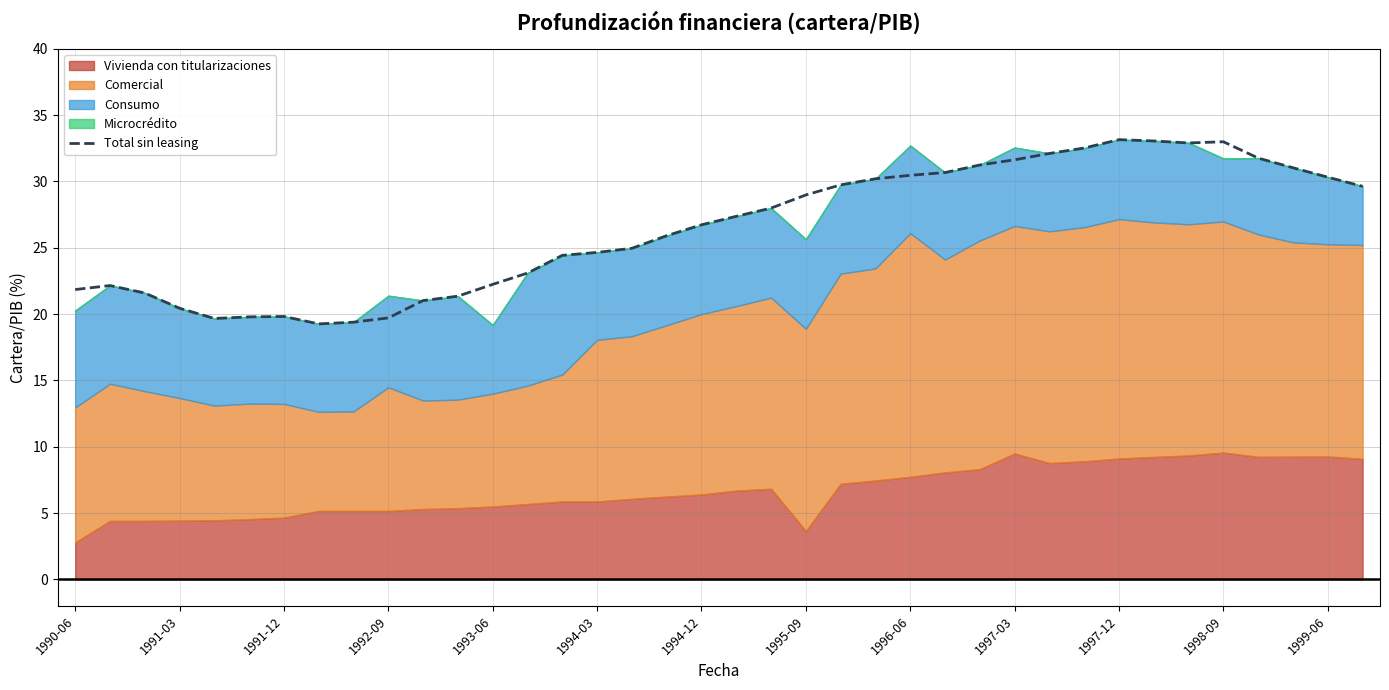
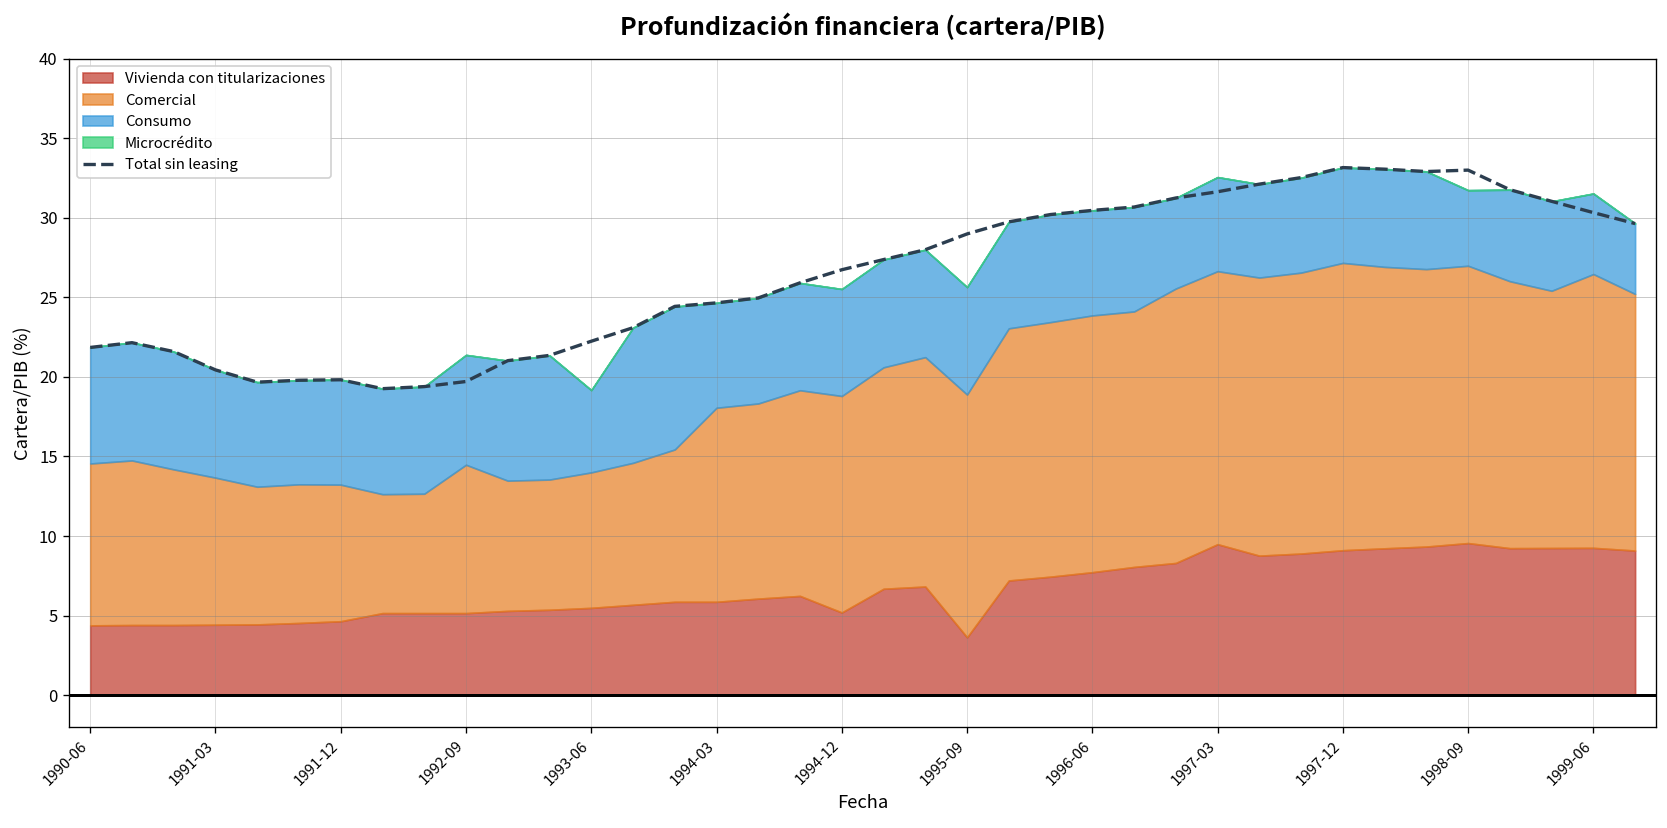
  {
    "Vivienda con titularizaciones": {
-     "1990-06": 2.8,
+     "1990-06": 4.4,
      "1991-03": 4.4,
      "1991-12": 4.7,
      "1992-09": 5.2,
      "1993-06": 5.5,
      "1994-03": 5.9,
-     "1994-12": 6.4,
+     "1994-12": 5.2,
      "1995-09": 3.6,
      "1996-06": 7.7,
      "1997-03": 9.5,
      "1997-12": 9.1,
      "1998-09": 9.6,
      "1999-06": 9.3
    },
    "Total sin leasing": {
      "1992-09": 19.7,
      "1993-06": 22.2,
      "1995-09": 29.0,
      "1997-03": 31.6,
      "1998-09": 33.0
    },
    "Comercial": {
      "1990-06": 10.2,
      "1991-03": 9.2,
      "1991-12": 8.6,
      "1992-09": 9.3,
      "1993-06": 8.5,
      "1994-03": 12.2,
      "1994-12": 13.6,
      "1995-09": 15.3,
-     "1996-06": 18.4,
+     "1996-06": 16.1,
      "1997-03": 17.2,
      "1997-12": 18.1,
      "1998-09": 17.4,
-     "1999-06": 16.0
+     "1999-06": 17.2
    }
  }
